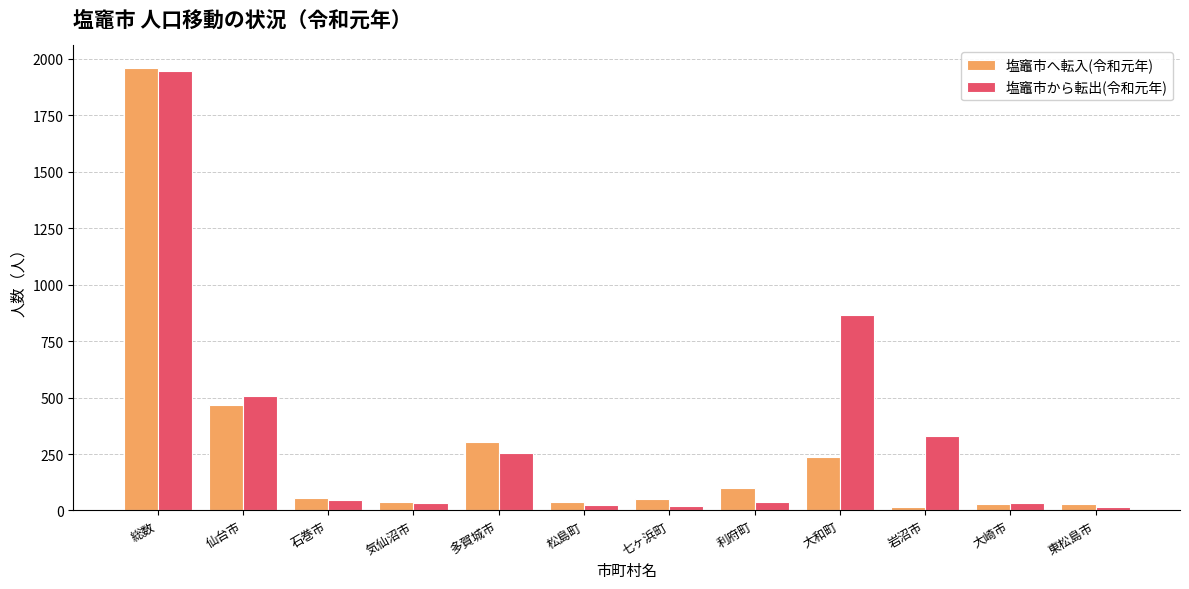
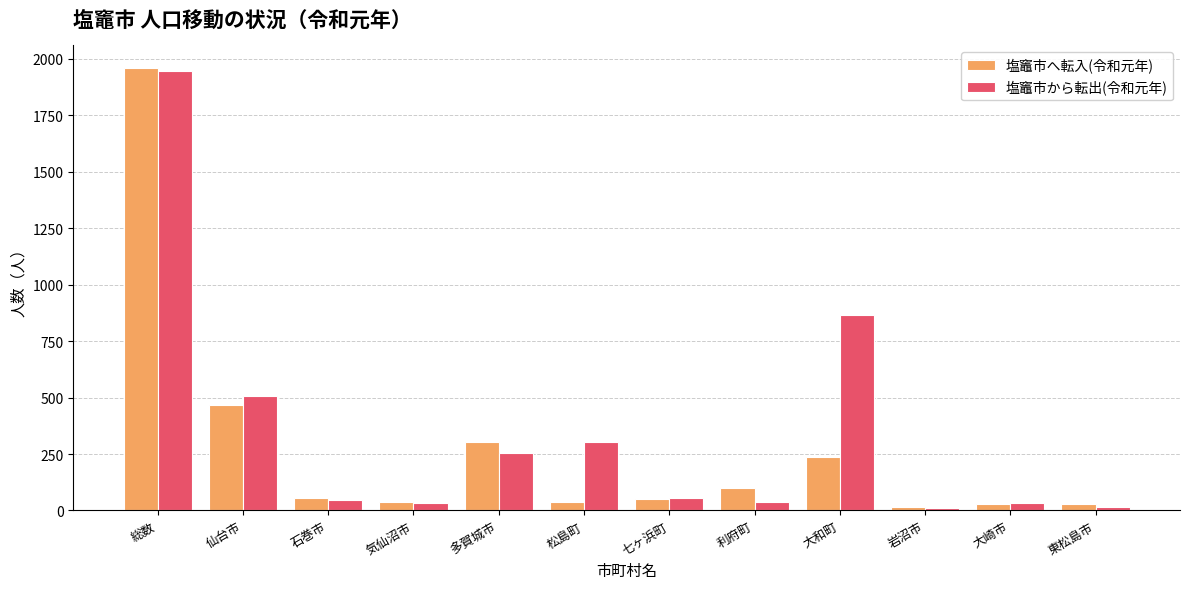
  {
    "塩竈市へ転入(令和元年)": {
      "総数": 1960,
      "仙台市": 470,
      "石巻市": 60,
      "気仙沼市": 40,
      "多賀城市": 300,
      "松島町": 40,
      "七ヶ浜町": 50,
      "利府町": 100,
      "大和町": 240,
      "岩沼市": 20,
      "大崎市": 30,
      "東松島市": 30
    },
    "塩竈市から転出(令和元年)": {
      "総数": 1950,
      "仙台市": 510,
      "石巻市": 50,
      "気仙沼市": 30,
      "多賀城市": 250,
-     "松島町": 30,
-     "七ヶ浜町": 20,
+     "松島町": 300,
+     "七ヶ浜町": 50,
      "利府町": 40,
      "大和町": 860,
-     "岩沼市": 330,
+     "岩沼市": 10,
      "大崎市": 30,
      "東松島市": 20
    }
  }
